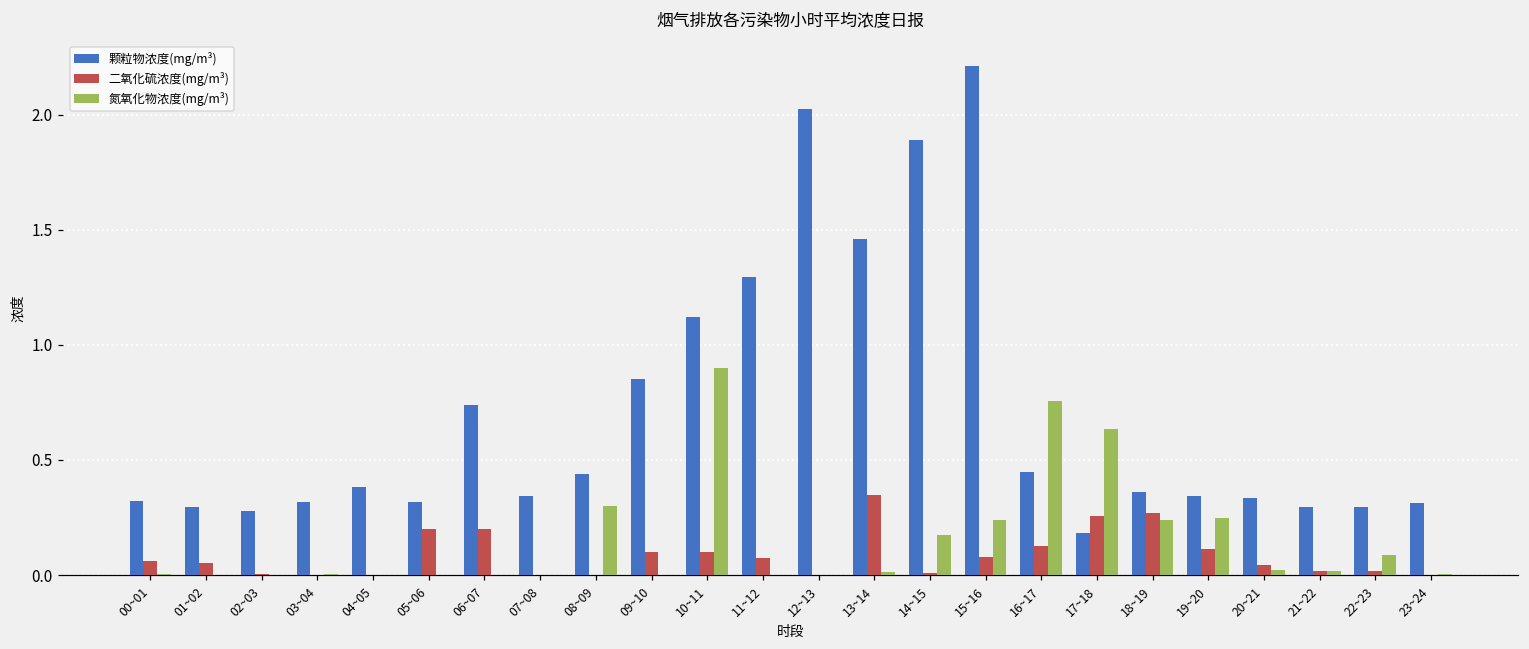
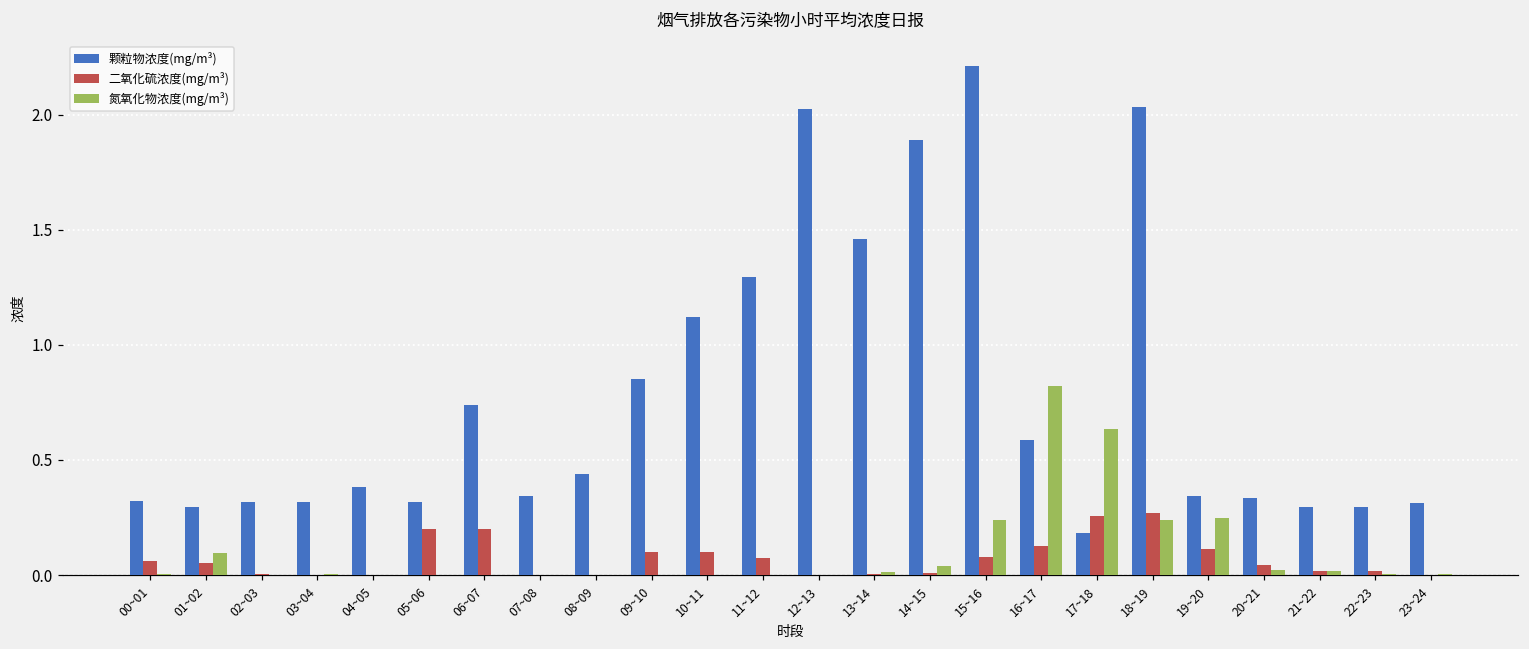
  {
    "颗粒物浓度(mg/m³)": {
      "00~01": 0.32,
      "01~02": 0.30,
-     "02~03": 0.28,
+     "02~03": 0.32,
      "03~04": 0.32,
      "04~05": 0.38,
      "05~06": 0.32,
      "06~07": 0.74,
      "07~08": 0.34,
      "08~09": 0.44,
      "09~10": 0.85,
      "10~11": 1.12,
      "11~12": 1.30,
      "12~13": 2.03,
      "13~14": 1.46,
      "14~15": 1.89,
      "15~16": 2.21,
-     "16~17": 0.45,
+     "16~17": 0.59,
      "17~18": 0.18,
-     "18~19": 0.36,
+     "18~19": 2.03,
      "19~20": 0.34,
      "20~21": 0.34,
      "21~22": 0.30,
      "22~23": 0.30,
      "23~24": 0.31
    },
    "二氧化硫浓度(mg/m³)": {
      "00~01": 0.06,
      "01~02": 0.05,
      "03~04": 0.00,
      "04~05": 0.00,
      "05~06": 0.20,
      "06~07": 0.20,
      "07~08": 0.00,
      "08~09": 0.00,
      "09~10": 0.10,
      "10~11": 0.10,
      "11~12": 0.08,
      "12~13": 0.00,
-     "13~14": 0.35,
+     "13~14": 0.00,
      "15~16": 0.08,
      "16~17": 0.13,
      "17~18": 0.26,
      "18~19": 0.27,
      "19~20": 0.11,
      "20~21": 0.05,
      "21~22": 0.02,
      "22~23": 0.02
    },
    "氮氧化物浓度(mg/m³)": {
-     "01~02": 0.00,
+     "01~02": 0.09,
      "05~06": 0.00,
      "06~07": 0.00,
      "07~08": 0.00,
-     "08~09": 0.3,
+     "08~09": 0.0,
      "09~10": 0.00,
-     "10~11": 0.9,
+     "10~11": 0.0,
      "11~12": 0.00,
      "13~14": 0.01,
-     "14~15": 0.17,
+     "14~15": 0.04,
      "15~16": 0.24,
-     "16~17": 0.76,
+     "16~17": 0.82,
      "17~18": 0.63,
      "18~19": 0.24,
      "19~20": 0.25,
      "20~21": 0.02,
      "21~22": 0.02,
-     "22~23": 0.09
+     "22~23": 0.01
    }
  }
